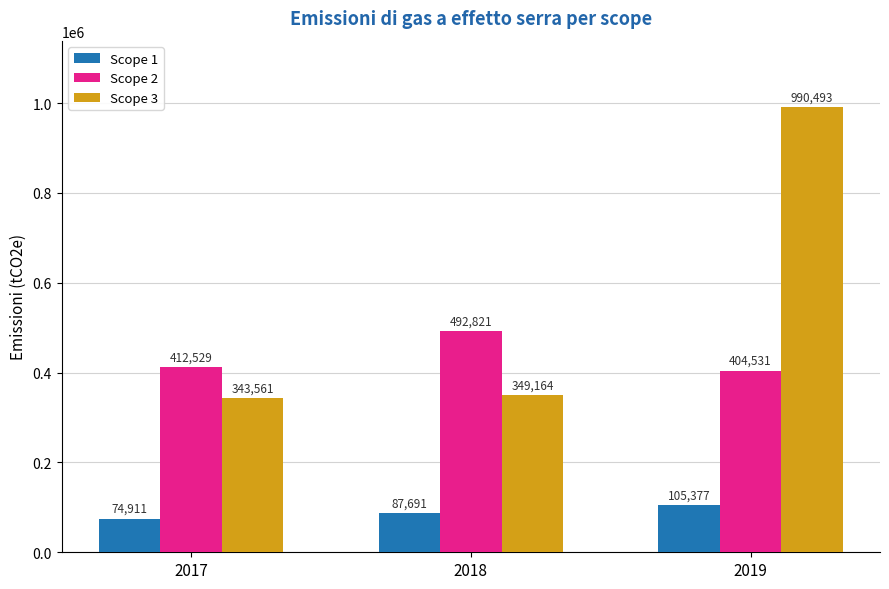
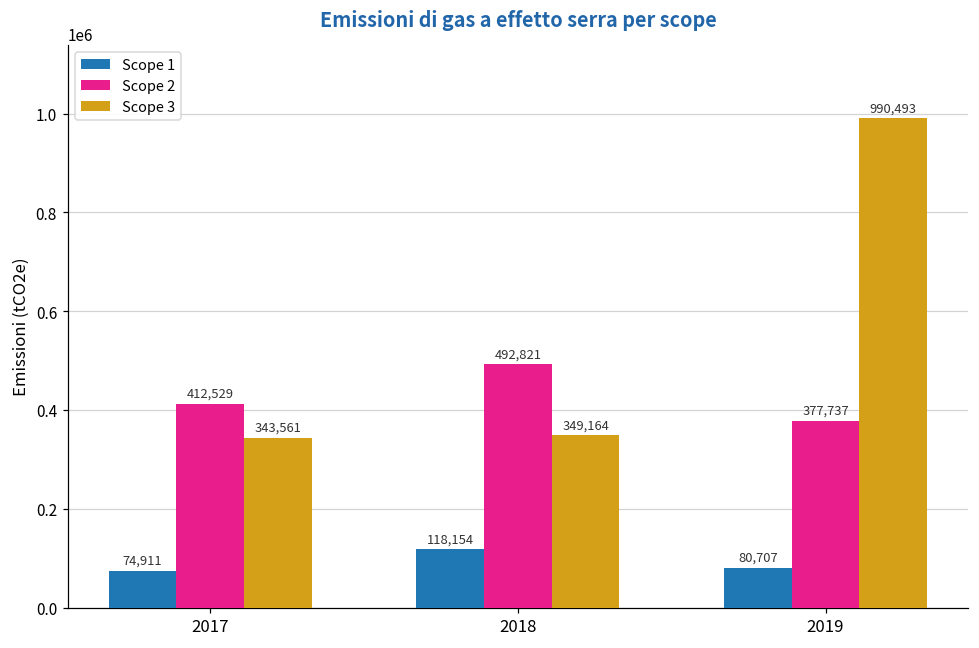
  {
    "Scope 1": {
      "2017": "74,911",
-     "2018": "87,691",
-     "2019": "105,377"
+     "2018": "118,154",
+     "2019": "80,707"
    },
    "Scope 2": {
      "2017": "412,529",
      "2018": "492,821",
-     "2019": "404,531"
+     "2019": "377,737"
    },
    "Scope 3": {
      "2017": "343,561",
      "2018": "349,164",
      "2019": "990,493"
    }
  }
